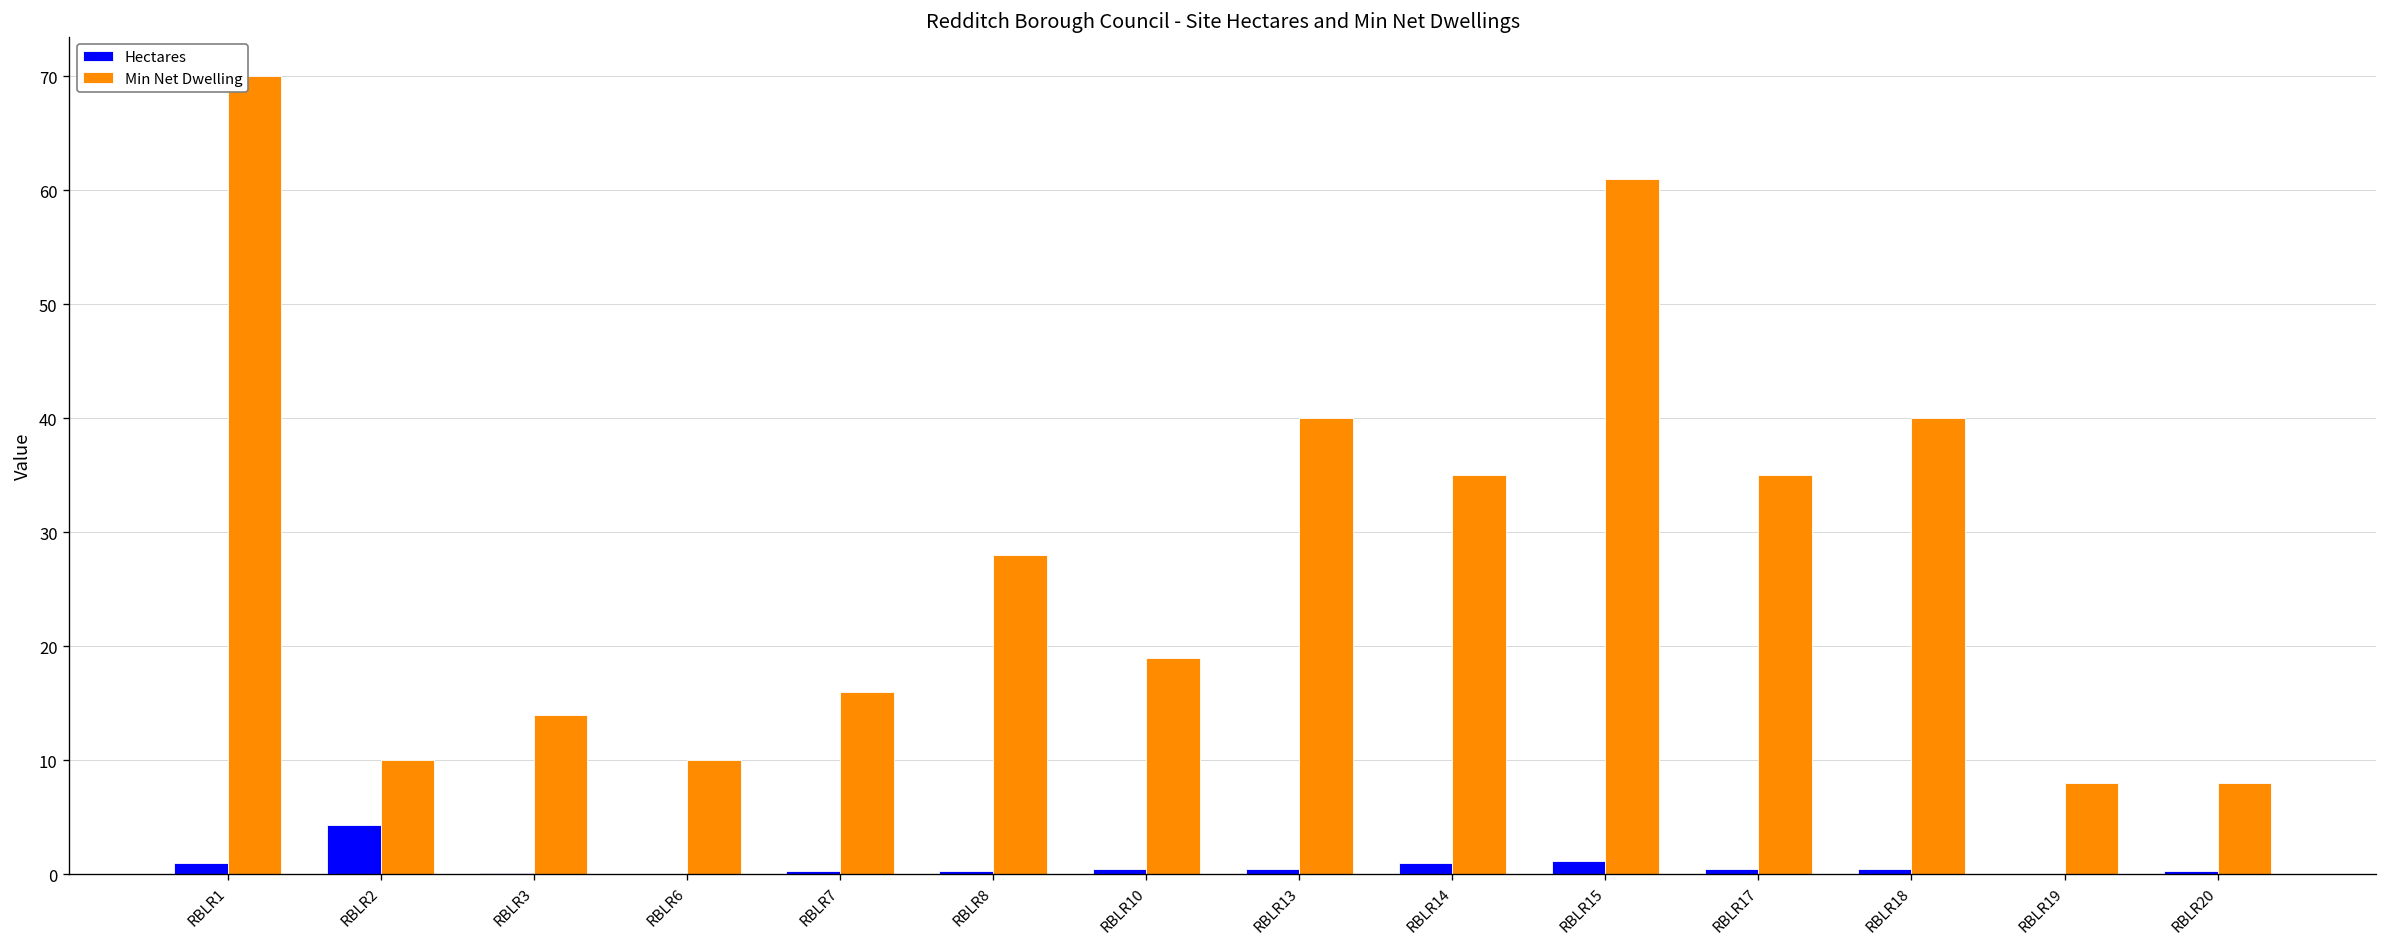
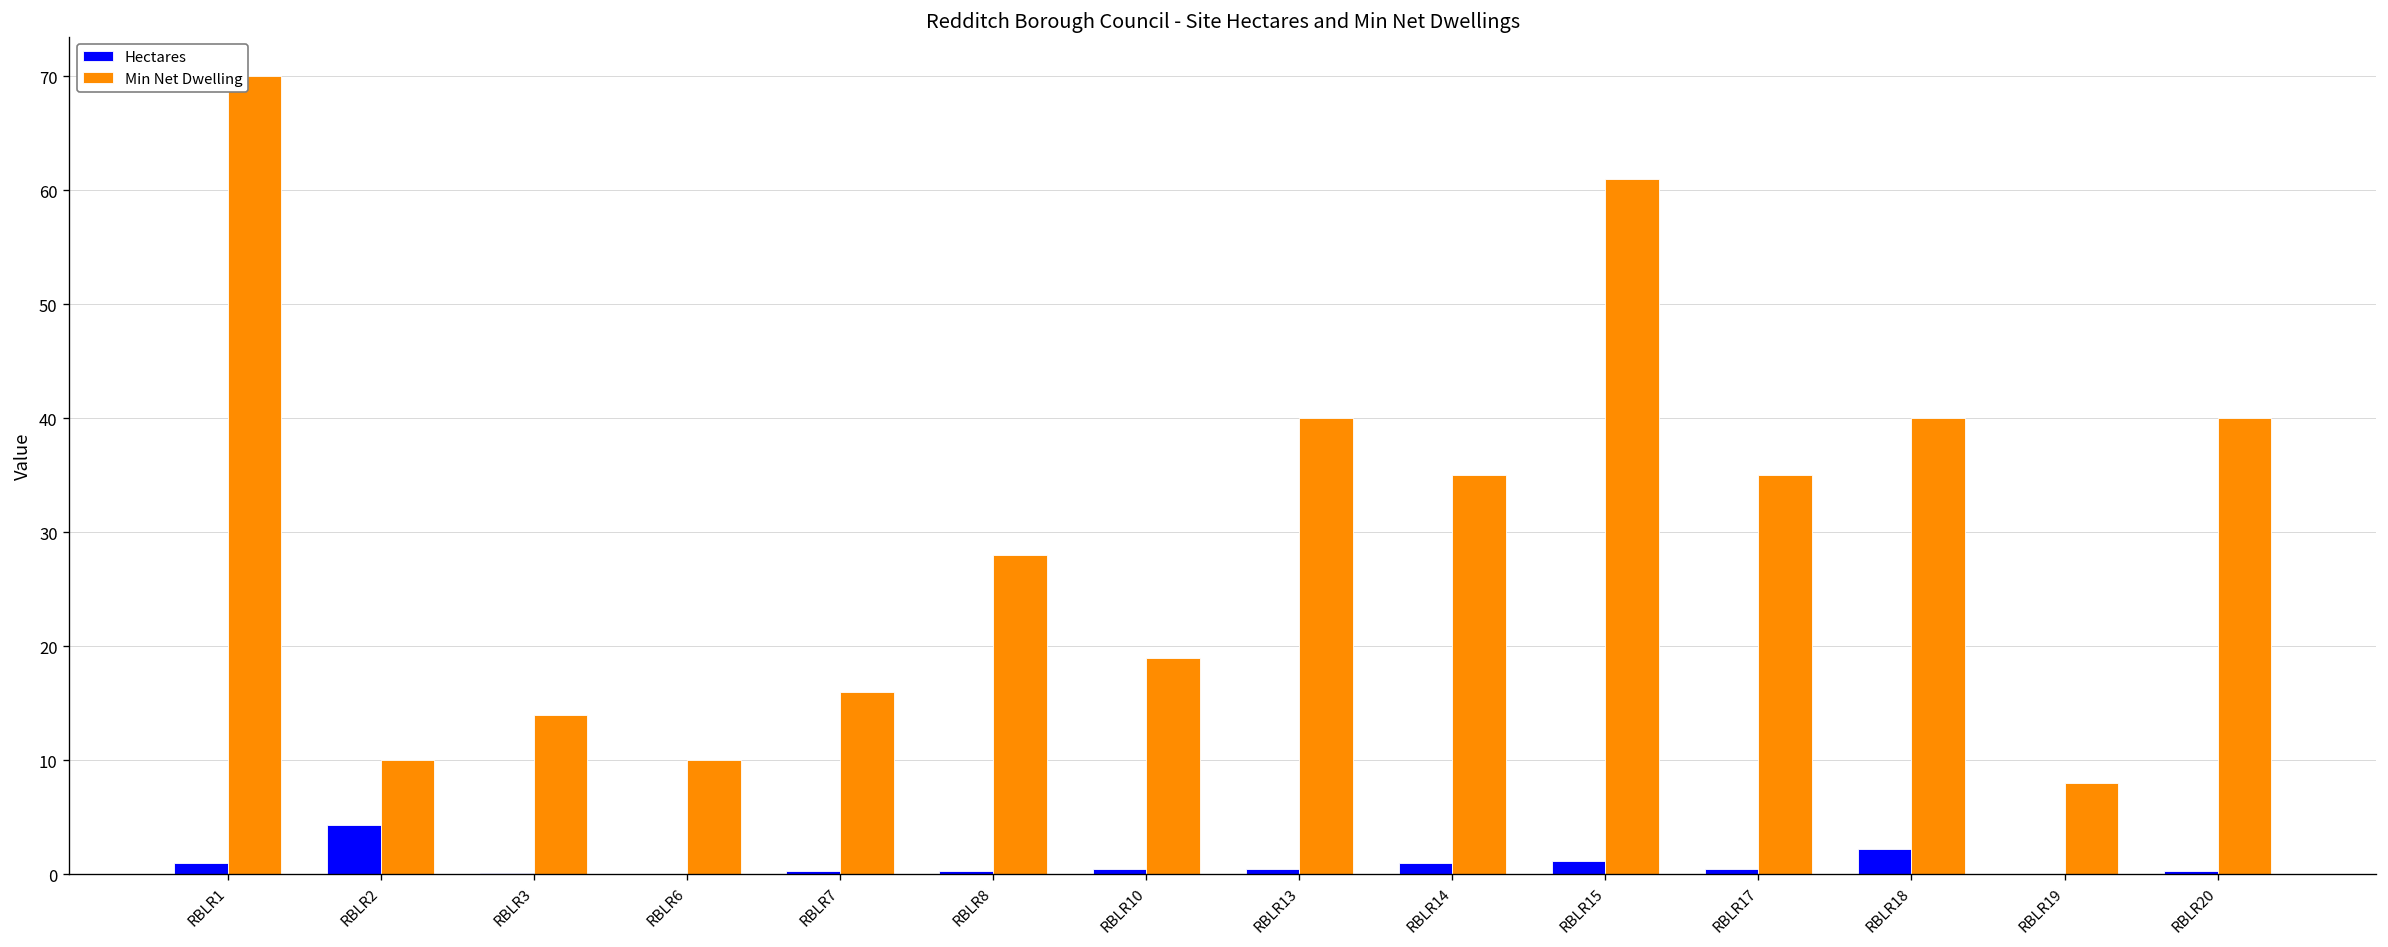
  {
    "Hectares": {
      "RBLR1": 1,
      "RBLR2": 4,
      "RBLR10": 0,
      "RBLR13": 1,
      "RBLR14": 1,
      "RBLR15": 1,
      "RBLR17": 0,
-     "RBLR18": 1,
+     "RBLR18": 2,
      "RBLR20": 0
    },
    "Min Net Dwelling": {
      "RBLR1": 70,
      "RBLR2": 10,
      "RBLR3": 14,
      "RBLR6": 10,
      "RBLR7": 16,
      "RBLR8": 28,
      "RBLR10": 19,
      "RBLR13": 40,
      "RBLR14": 35,
      "RBLR15": 61,
      "RBLR17": 35,
      "RBLR18": 40,
      "RBLR19": 8,
-     "RBLR20": 8
+     "RBLR20": 40
    }
  }
